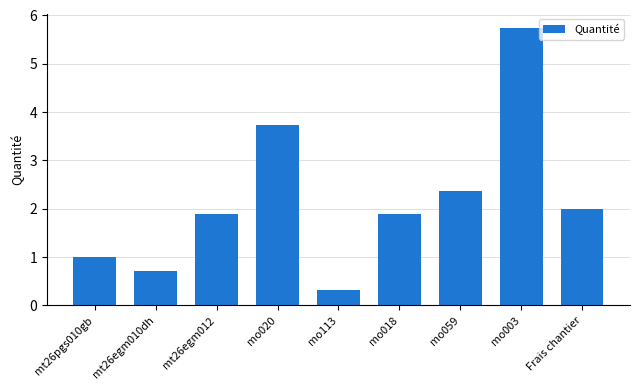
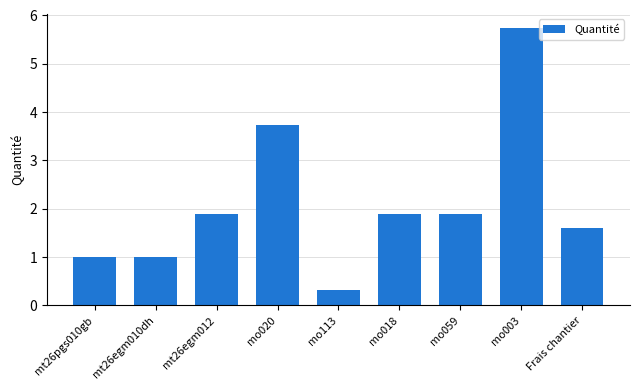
  {
    "mt26pgs010gb": 1.0,
-   "mt26egm010dh": 0.7,
+   "mt26egm010dh": 1.0,
    "mt26egm012": 1.9,
    "mo020": 3.7,
    "mo113": 0.3,
    "mo018": 1.9,
-   "mo059": 2.4,
+   "mo059": 1.9,
    "mo003": 5.7,
-   "Frais chantier": 2.0
+   "Frais chantier": 1.6
  }
